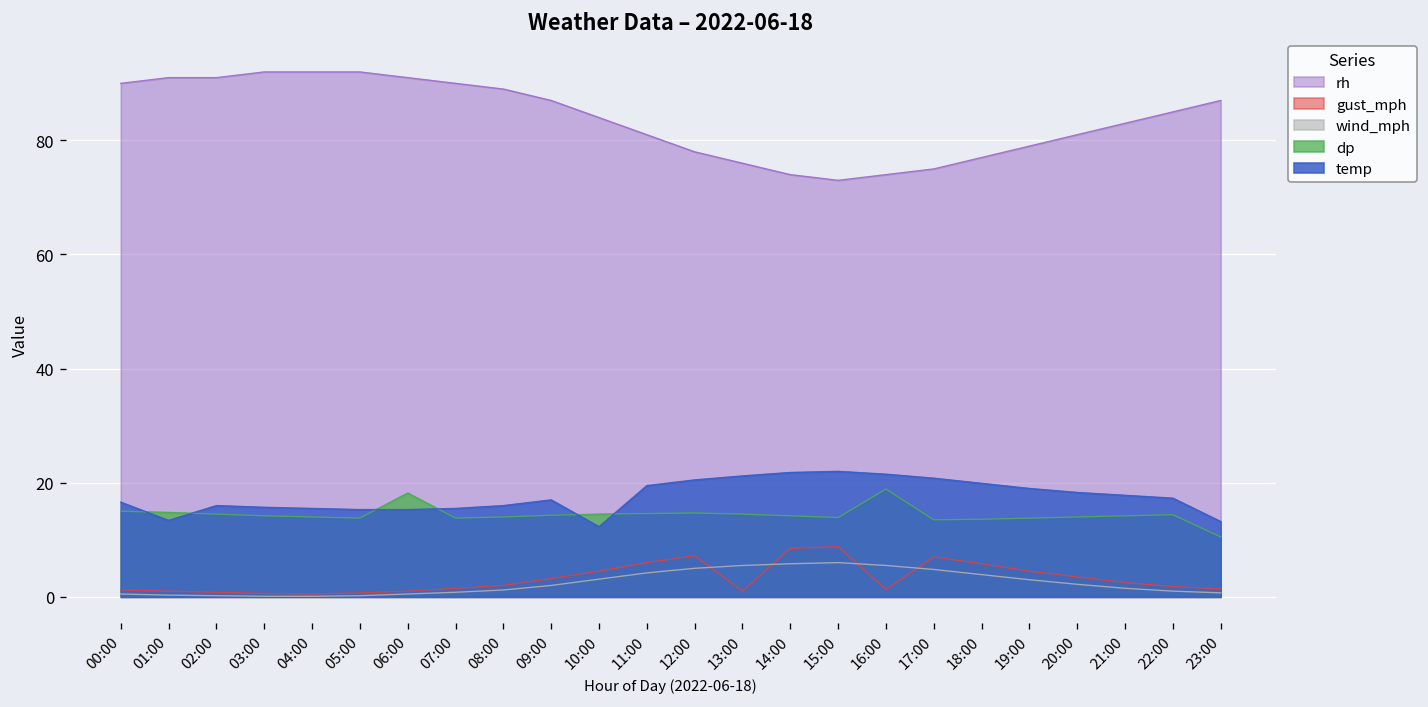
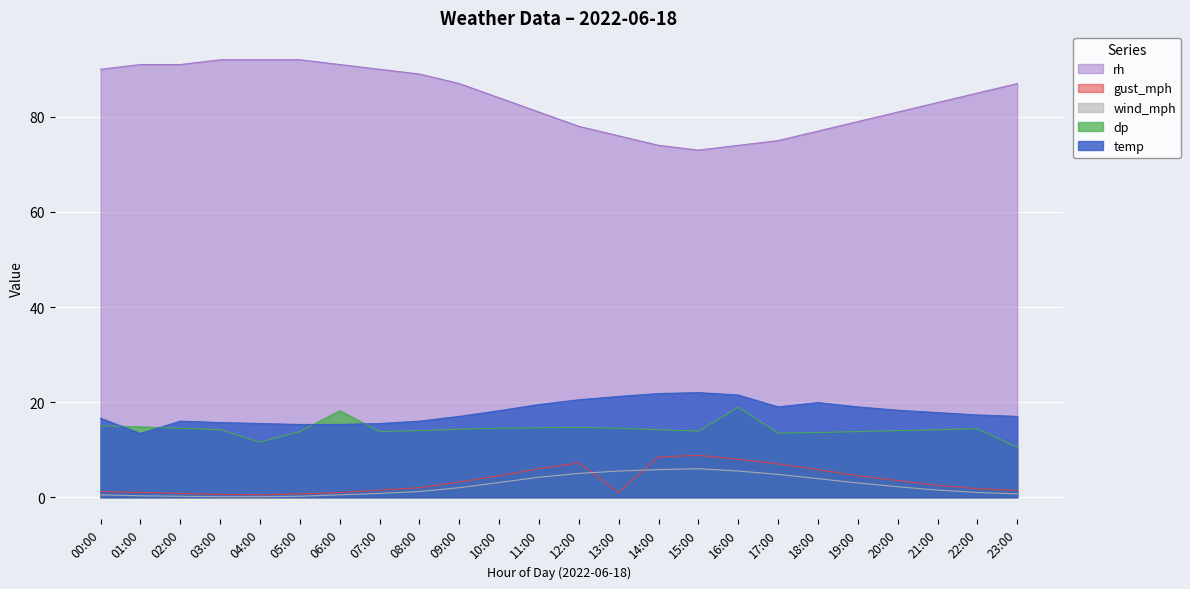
  {
    "gust_mph": {
      "00:00": 1,
      "01:00": 1,
      "02:00": 1,
      "07:00": 2,
      "08:00": 2,
      "09:00": 3,
      "10:00": 5,
      "11:00": 6,
      "12:00": 7,
      "13:00": 1,
      "14:00": 9,
      "15:00": 9,
-     "16:00": 1,
+     "16:00": 8,
      "17:00": 7,
      "18:00": 6,
      "19:00": 5,
      "20:00": 4,
      "21:00": 3,
      "22:00": 2,
      "23:00": 1
    },
    "dp": {
      "00:00": 15,
      "01:00": 15,
      "02:00": 15,
      "03:00": 14,
-     "04:00": 14,
+     "04:00": 12,
      "05:00": 14,
      "06:00": 18,
      "07:00": 14,
      "08:00": 14,
      "09:00": 14,
      "10:00": 15,
      "11:00": 15,
      "12:00": 15,
      "13:00": 15,
      "14:00": 14,
      "15:00": 14,
      "16:00": 19,
      "17:00": 14,
      "18:00": 14,
      "19:00": 14,
      "20:00": 14,
      "21:00": 14,
      "22:00": 14,
      "23:00": 11
    },
    "temp": {
      "00:00": 17,
      "01:00": 13,
      "02:00": 16,
      "03:00": 16,
      "04:00": 16,
      "05:00": 15,
      "06:00": 15,
      "07:00": 16,
      "08:00": 16,
      "09:00": 17,
-     "10:00": 12,
+     "10:00": 18,
      "11:00": 20,
      "12:00": 21,
      "13:00": 21,
      "14:00": 22,
      "15:00": 22,
      "16:00": 22,
-     "17:00": 21,
+     "17:00": 19,
      "18:00": 20,
      "19:00": 19,
      "20:00": 18,
      "21:00": 18,
      "22:00": 17,
-     "23:00": 13
+     "23:00": 17
    }
  }
